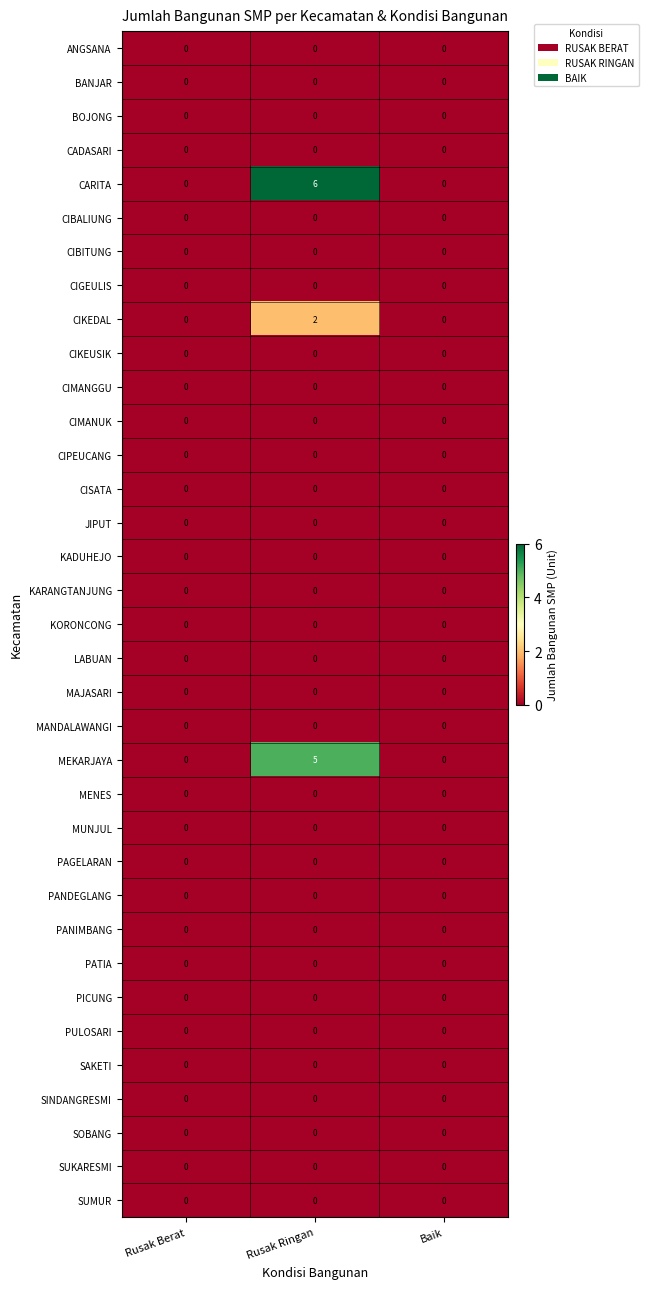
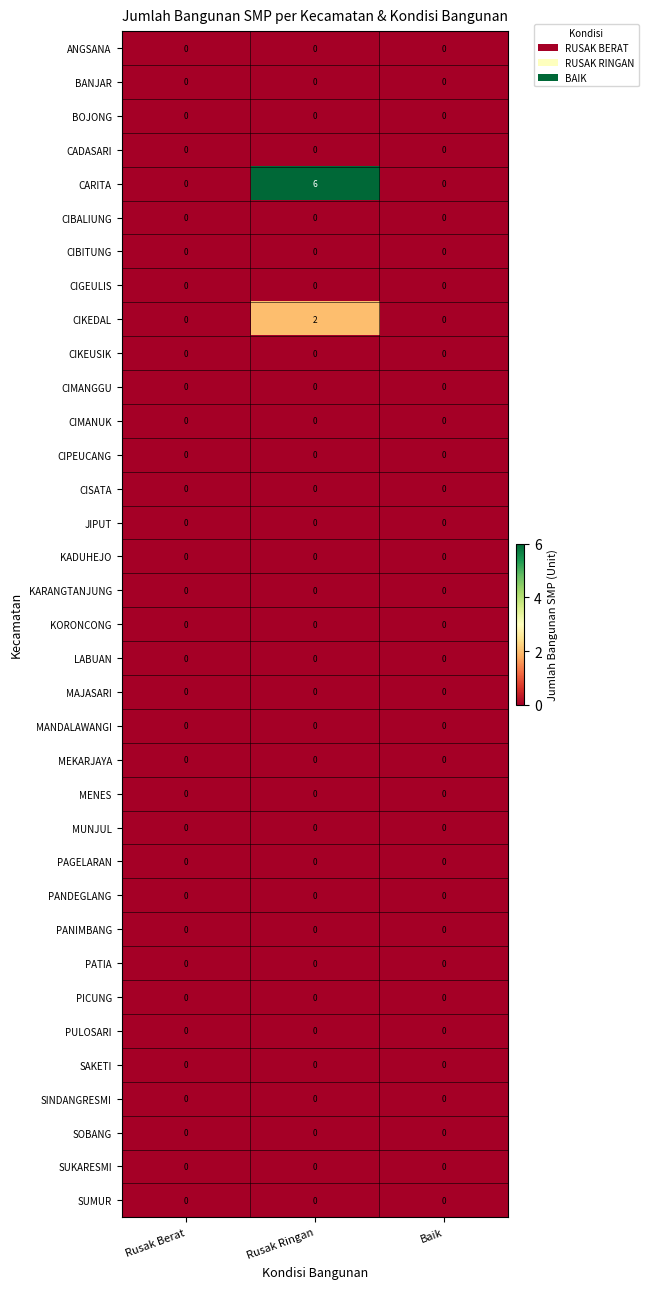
  {
    "ANGSANA": {
      "Rusak Berat": 0,
      "Rusak Ringan": 0,
      "Baik": 0
    },
    "BANJAR": {
      "Rusak Berat": 0,
      "Rusak Ringan": 0,
      "Baik": 0
    },
    "BOJONG": {
      "Rusak Berat": 0,
      "Rusak Ringan": 0,
      "Baik": 0
    },
    "CADASARI": {
      "Rusak Berat": 0,
      "Rusak Ringan": 0,
      "Baik": 0
    },
    "CARITA": {
      "Rusak Berat": 0,
      "Rusak Ringan": 6,
      "Baik": 0
    },
    "CIBALIUNG": {
      "Rusak Berat": 0,
      "Rusak Ringan": 0,
      "Baik": 0
    },
    "CIBITUNG": {
      "Rusak Berat": 0,
      "Rusak Ringan": 0,
      "Baik": 0
    },
    "CIGEULIS": {
      "Rusak Berat": 0,
      "Rusak Ringan": 0,
      "Baik": 0
    },
    "CIKEDAL": {
      "Rusak Berat": 0,
      "Rusak Ringan": 2,
      "Baik": 0
    },
    "CIKEUSIK": {
      "Rusak Berat": 0,
      "Rusak Ringan": 0,
      "Baik": 0
    },
    "CIMANGGU": {
      "Rusak Berat": 0,
      "Rusak Ringan": 0,
      "Baik": 0
    },
    "CIMANUK": {
      "Rusak Berat": 0,
      "Rusak Ringan": 0,
      "Baik": 0
    },
    "CIPEUCANG": {
      "Rusak Berat": 0,
      "Rusak Ringan": 0,
      "Baik": 0
    },
    "CISATA": {
      "Rusak Berat": 0,
      "Rusak Ringan": 0,
      "Baik": 0
    },
    "JIPUT": {
      "Rusak Berat": 0,
      "Rusak Ringan": 0,
      "Baik": 0
    },
    "KADUHEJO": {
      "Rusak Berat": 0,
      "Rusak Ringan": 0,
      "Baik": 0
    },
    "KARANGTANJUNG": {
      "Rusak Berat": 0,
      "Rusak Ringan": 0,
      "Baik": 0
    },
    "KORONCONG": {
      "Rusak Berat": 0,
      "Rusak Ringan": 0,
      "Baik": 0
    },
    "LABUAN": {
      "Rusak Berat": 0,
      "Rusak Ringan": 0,
      "Baik": 0
    },
    "MAJASARI": {
      "Rusak Berat": 0,
      "Rusak Ringan": 0,
      "Baik": 0
    },
    "MANDALAWANGI": {
      "Rusak Berat": 0,
      "Rusak Ringan": 0,
      "Baik": 0
    },
    "MEKARJAYA": {
      "Rusak Berat": 0,
-     "Rusak Ringan": 5,
+     "Rusak Ringan": 0,
      "Baik": 0
    },
    "MENES": {
      "Rusak Berat": 0,
      "Rusak Ringan": 0,
      "Baik": 0
    },
    "MUNJUL": {
      "Rusak Berat": 0,
      "Rusak Ringan": 0,
      "Baik": 0
    },
    "PAGELARAN": {
      "Rusak Berat": 0,
      "Rusak Ringan": 0,
      "Baik": 0
    },
    "PANDEGLANG": {
      "Rusak Berat": 0,
      "Rusak Ringan": 0,
      "Baik": 0
    },
    "PANIMBANG": {
      "Rusak Berat": 0,
      "Rusak Ringan": 0,
      "Baik": 0
    },
    "PATIA": {
      "Rusak Berat": 0,
      "Rusak Ringan": 0,
      "Baik": 0
    },
    "PICUNG": {
      "Rusak Berat": 0,
      "Rusak Ringan": 0,
      "Baik": 0
    },
    "PULOSARI": {
      "Rusak Berat": 0,
      "Rusak Ringan": 0,
      "Baik": 0
    },
    "SAKETI": {
      "Rusak Berat": 0,
      "Rusak Ringan": 0,
      "Baik": 0
    },
    "SINDANGRESMI": {
      "Rusak Berat": 0,
      "Rusak Ringan": 0,
      "Baik": 0
    },
    "SOBANG": {
      "Rusak Berat": 0,
      "Rusak Ringan": 0,
      "Baik": 0
    },
    "SUKARESMI": {
      "Rusak Berat": 0,
      "Rusak Ringan": 0,
      "Baik": 0
    },
    "SUMUR": {
      "Rusak Berat": 0,
      "Rusak Ringan": 0,
      "Baik": 0
    }
  }
